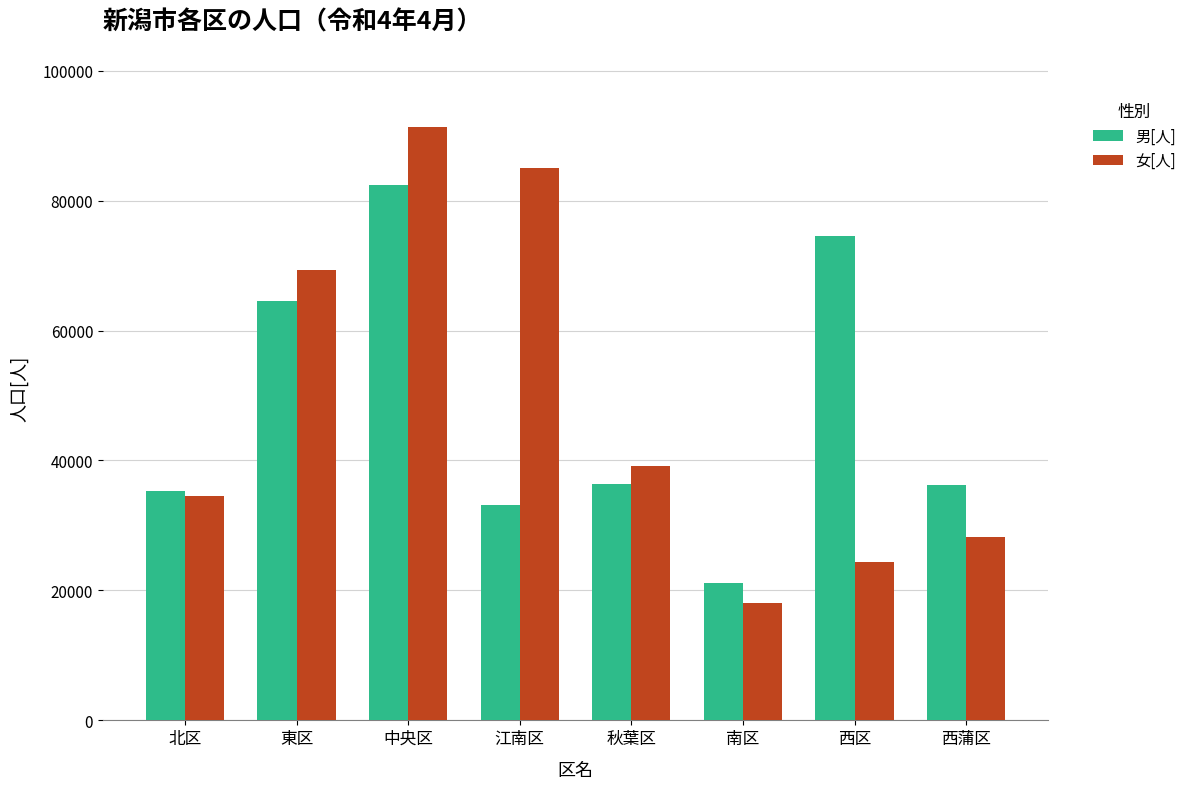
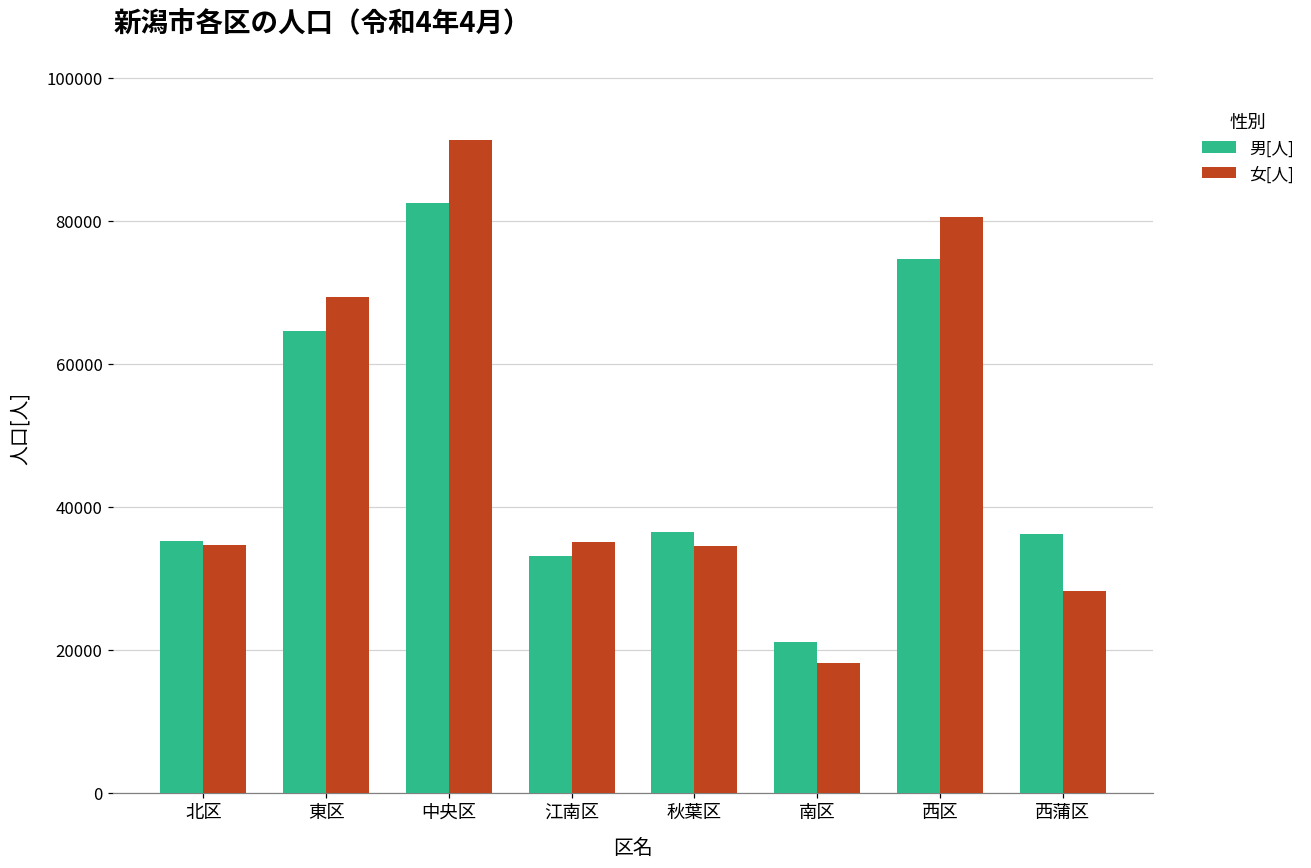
  {
    "男[人]": {
      "北区": 35000,
      "東区": 65000,
      "中央区": 82000,
      "江南区": 33000,
      "秋葉区": 36000,
      "南区": 21000,
      "西区": 75000,
      "西蒲区": 36000
    },
    "女[人]": {
      "北区": 35000,
      "東区": 69000,
      "中央区": 91000,
-     "江南区": 85000,
-     "秋葉区": 39000,
+     "江南区": 35000,
+     "秋葉区": 34000,
      "南区": 18000,
-     "西区": 24000,
+     "西区": 81000,
      "西蒲区": 28000
    }
  }
